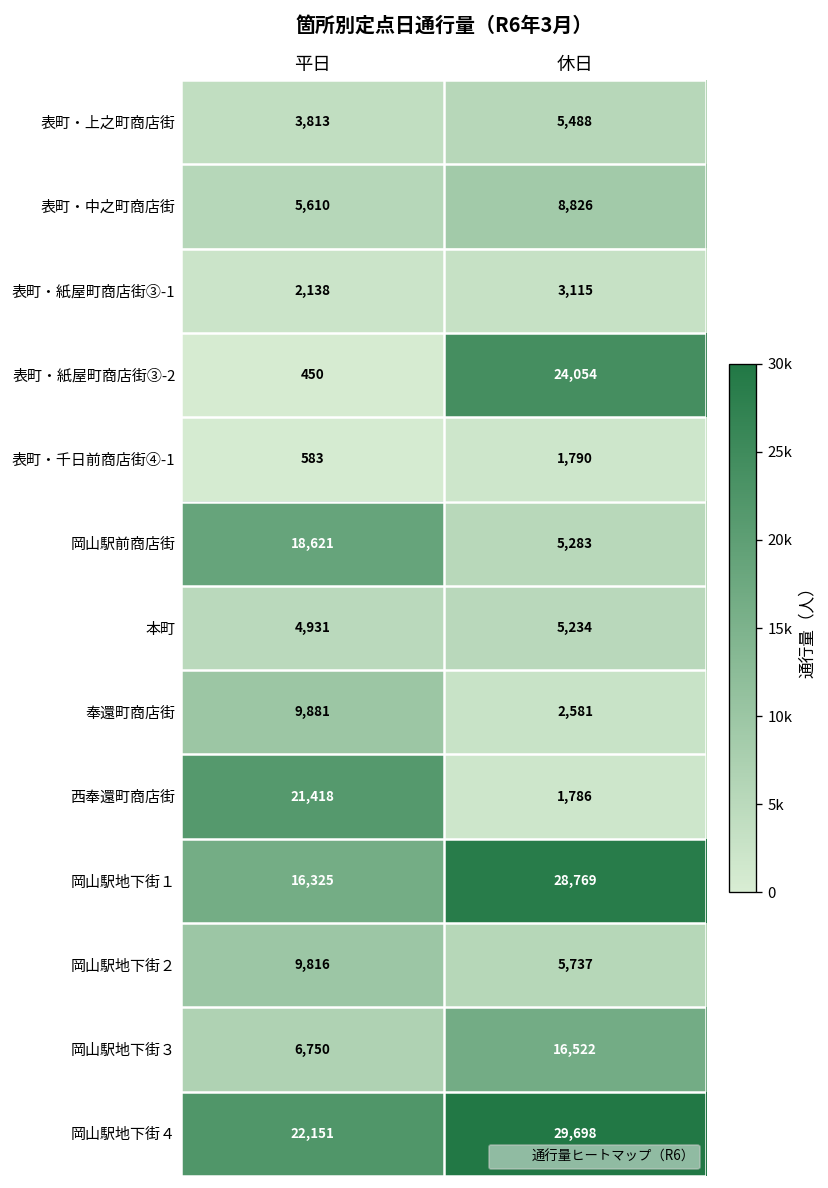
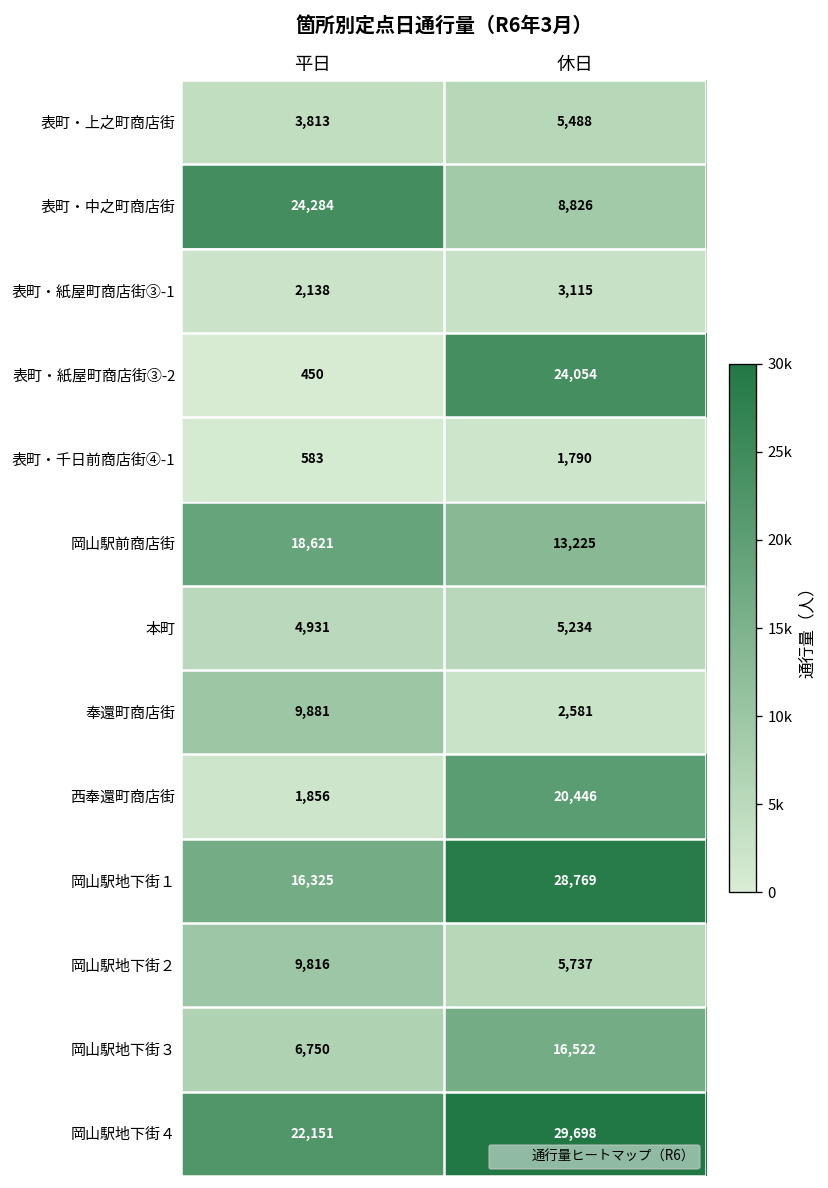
  {
    "表町・上之町商店街": {
      "平日": "3,813",
      "休日": "5,488"
    },
    "表町・中之町商店街": {
-     "平日": "5,610",
+     "平日": "24,284",
      "休日": "8,826"
    },
    "表町・紙屋町商店街③-1": {
      "平日": "2,138",
      "休日": "3,115"
    },
    "表町・紙屋町商店街③-2": {
      "平日": "450",
      "休日": "24,054"
    },
    "表町・千日前商店街④-1": {
      "平日": "583",
      "休日": "1,790"
    },
    "岡山駅前商店街": {
      "平日": "18,621",
-     "休日": "5,283"
+     "休日": "13,225"
    },
    "本町": {
      "平日": "4,931",
      "休日": "5,234"
    },
    "奉還町商店街": {
      "平日": "9,881",
      "休日": "2,581"
    },
    "西奉還町商店街": {
-     "平日": "21,418",
-     "休日": "1,786"
+     "平日": "1,856",
+     "休日": "20,446"
    },
    "岡山駅地下街１": {
      "平日": "16,325",
      "休日": "28,769"
    },
    "岡山駅地下街２": {
      "平日": "9,816",
      "休日": "5,737"
    },
    "岡山駅地下街３": {
      "平日": "6,750",
      "休日": "16,522"
    },
    "岡山駅地下街４": {
      "平日": "22,151",
      "休日": "29,698"
    }
  }
